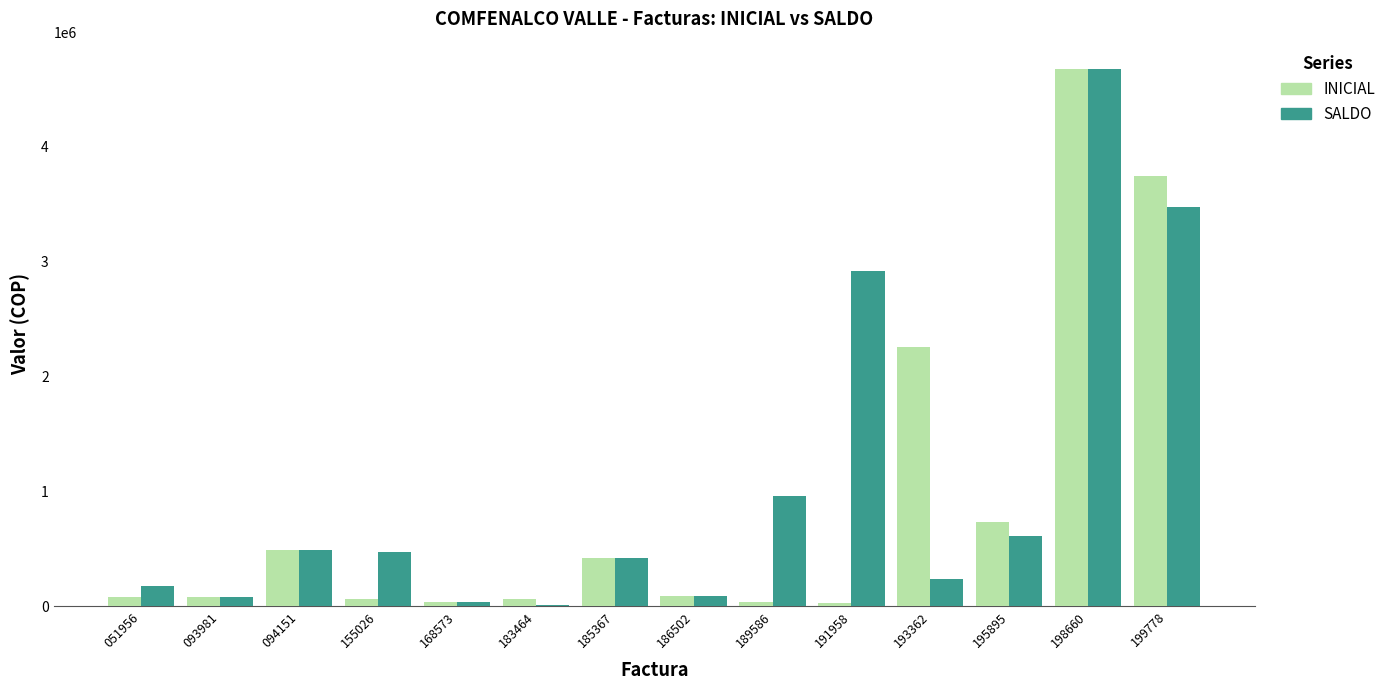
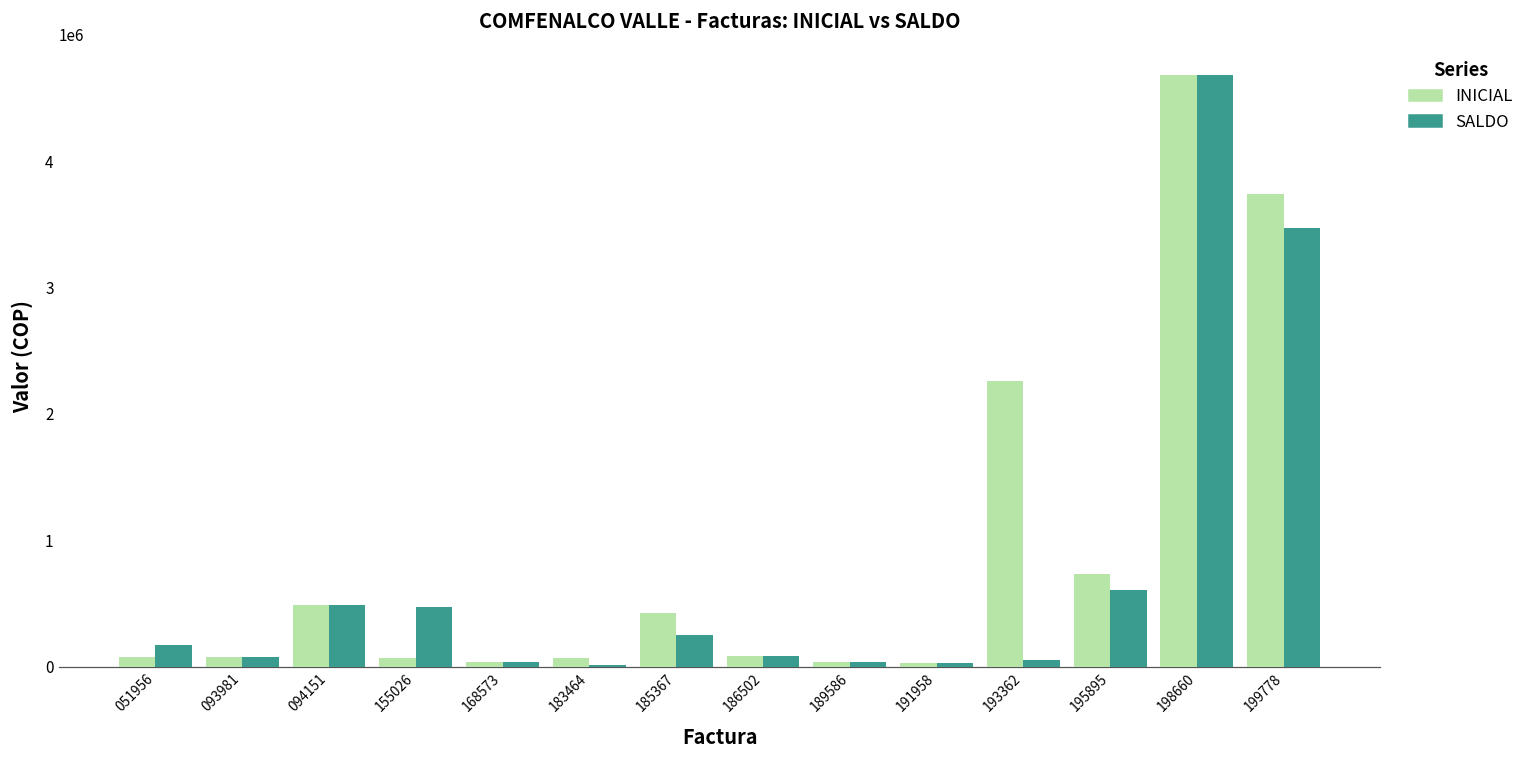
  {
    "INICIAL": {
      "051956": 80000,
      "093981": 80000,
      "094151": 490000,
      "155026": 70000,
      "168573": 40000,
      "183464": 70000,
      "185367": 420000,
      "186502": 90000,
      "189586": 40000,
      "191958": 30000,
      "193362": 2260000,
      "195895": 730000,
      "198660": 4680000,
      "199778": 3740000
    },
    "SALDO": {
      "051956": 180000,
      "093981": 80000,
      "094151": 490000,
      "155026": 480000,
      "168573": 40000,
-     "185367": 420000,
+     "185367": 250000,
      "186502": 90000,
-     "189586": 960000,
-     "191958": 2920000,
-     "193362": 240000,
+     "189586": 40000,
+     "191958": 30000,
+     "193362": 50000,
      "195895": 610000,
      "198660": 4680000,
      "199778": 3470000
    }
  }
